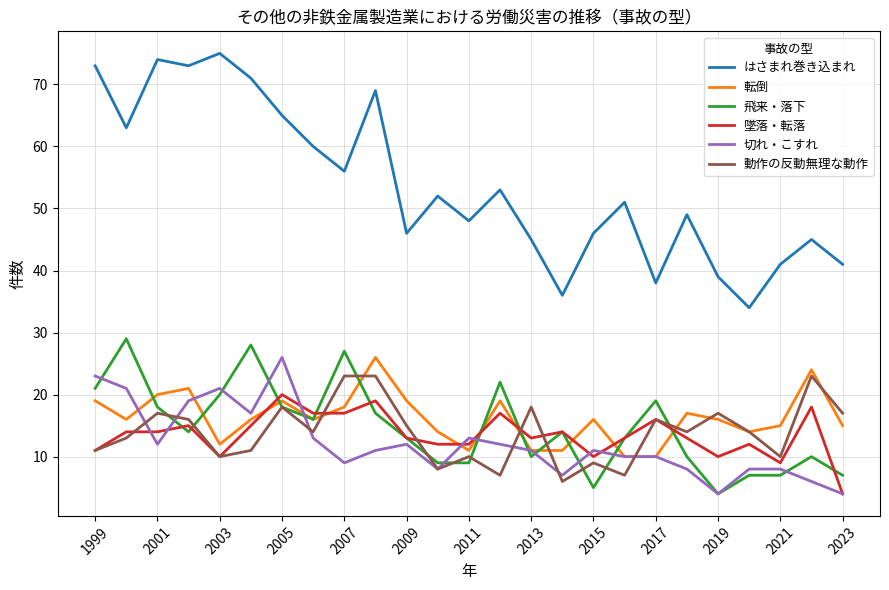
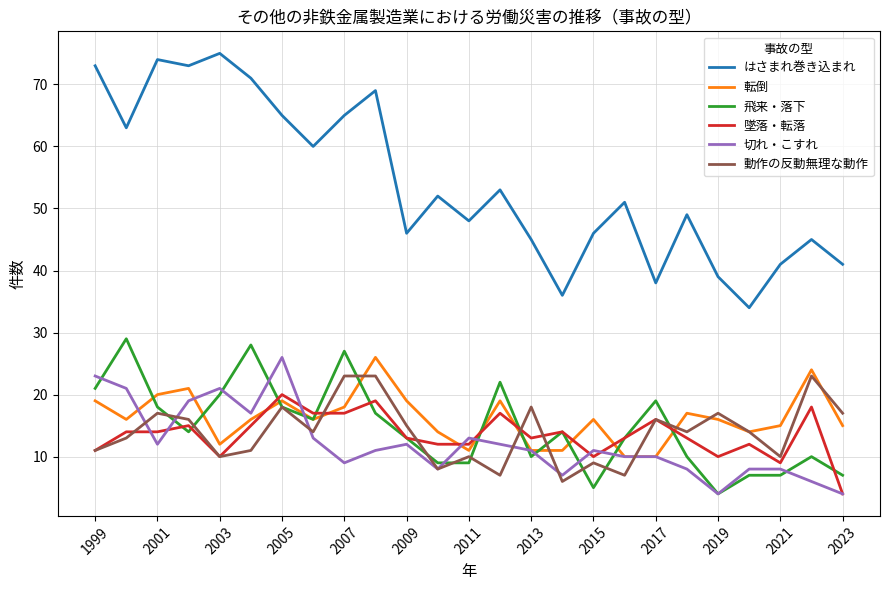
  {
    "はさまれ巻き込まれ": {
      "1999": 73,
      "2001": 74,
      "2003": 75,
      "2005": 65,
-     "2007": 56,
+     "2007": 65,
      "2009": 46,
      "2011": 48,
      "2013": 45,
      "2015": 46,
      "2017": 38,
      "2019": 39,
      "2021": 41,
      "2023": 41
    },
    "転倒": {
      "1999": 19,
      "2001": 20,
      "2003": 12,
      "2005": 19,
      "2007": 18,
      "2009": 19,
      "2011": 11,
      "2015": 16,
      "2019": 16,
      "2021": 15,
      "2023": 15
    },
    "飛来・落下": {
      "1999": 21,
      "2001": 18,
      "2003": 20,
      "2007": 27,
      "2011": 9,
      "2013": 10,
      "2015": 5,
      "2017": 19,
      "2021": 7,
      "2023": 7
    },
    "墜落・転落": {
      "2001": 14,
      "2005": 20,
      "2007": 17,
      "2011": 12,
      "2013": 13,
      "2015": 10,
      "2019": 10,
      "2021": 9
    },
    "切れ・こすれ": {
      "1999": 23,
      "2001": 12,
      "2003": 21,
      "2005": 26,
      "2007": 9,
      "2009": 12,
      "2011": 13,
      "2015": 11,
      "2021": 8
    },
    "動作の反動無理な動作": {
      "2001": 17,
      "2007": 23,
      "2009": 15,
      "2011": 10,
      "2013": 18,
      "2015": 9,
      "2019": 17,
      "2021": 10,
      "2023": 17
    }
  }
